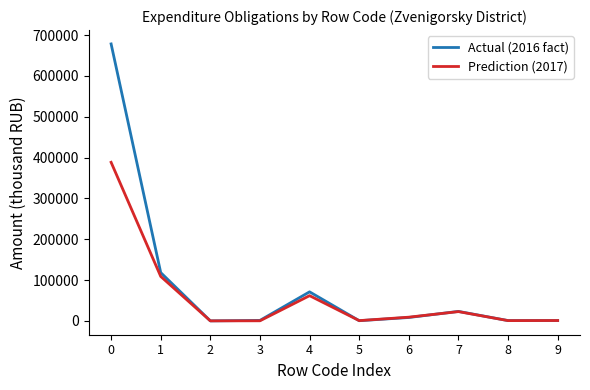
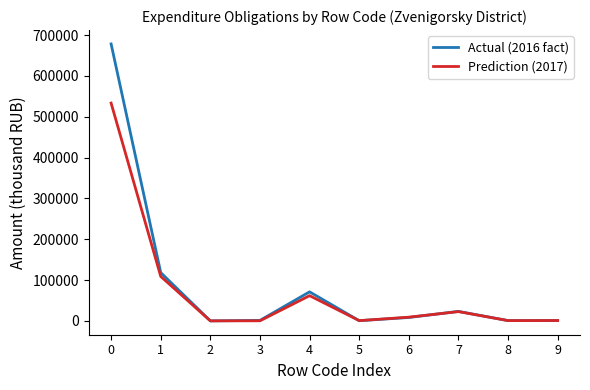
  {
    "Actual (2016 fact)": {
      "0": 680000,
      "1": 120000,
      "4": 70000
    },
    "Prediction (2017)": {
-     "0": 390000,
+     "0": 530000,
      "1": 110000,
      "4": 60000
    }
  }
